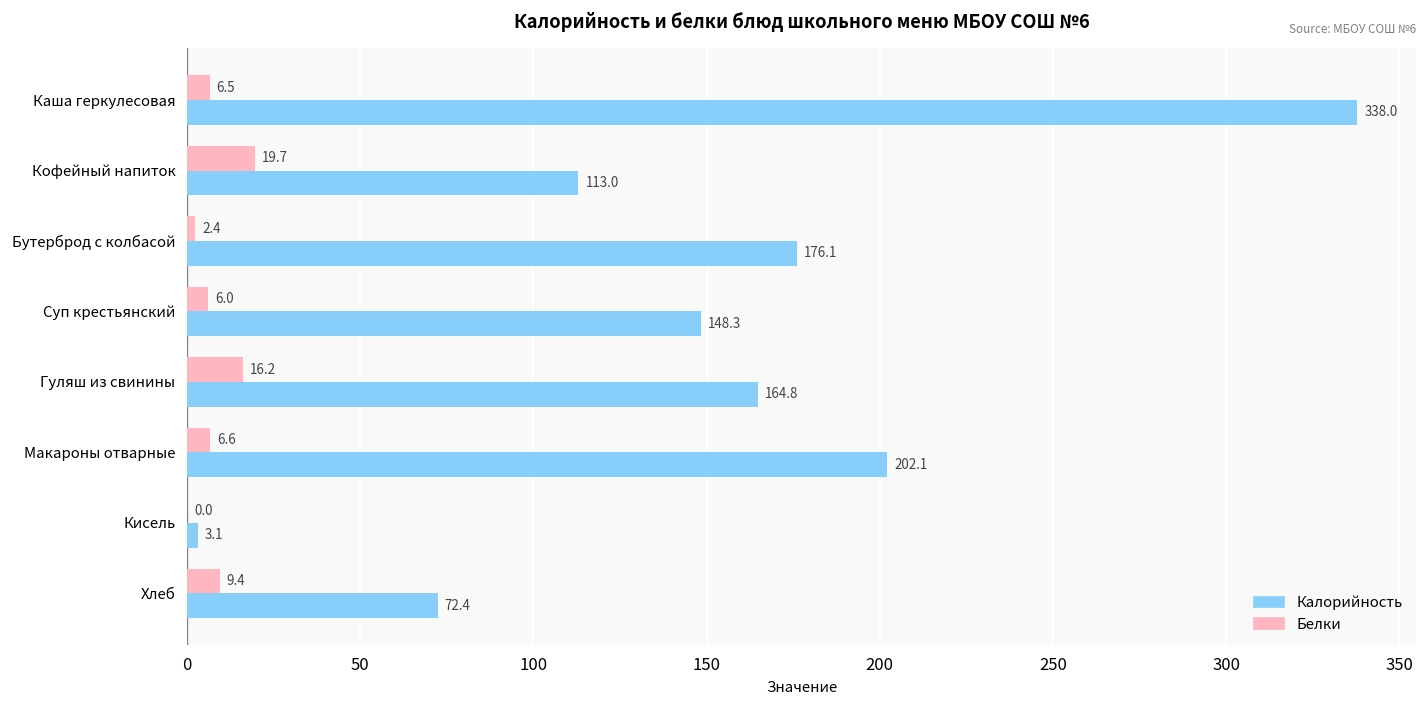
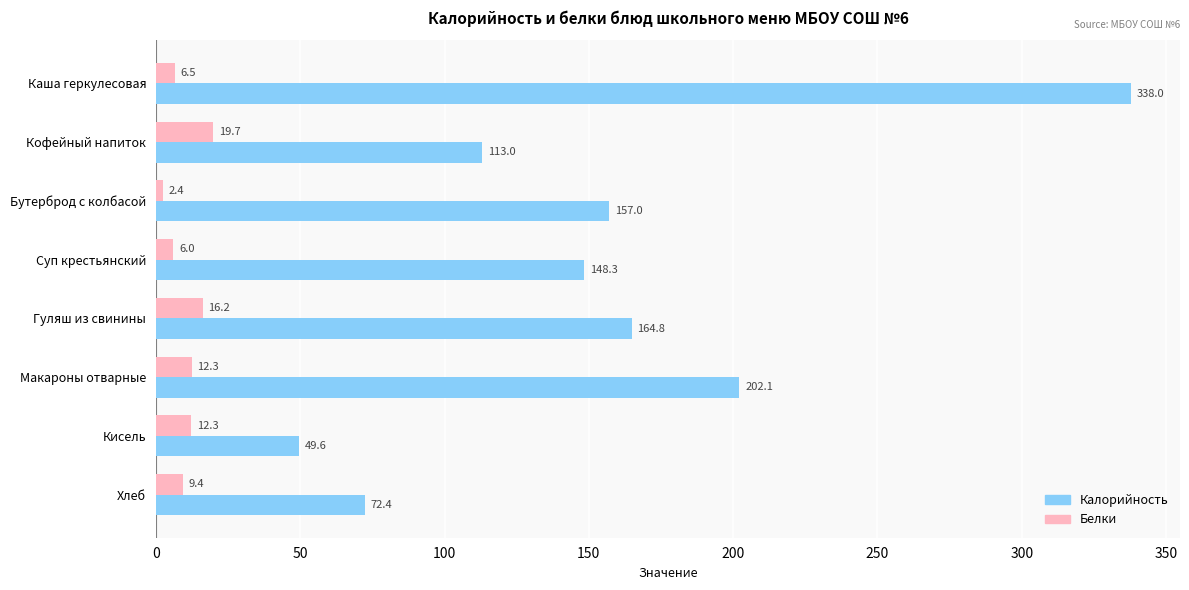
  {
    "Калорийность": {
      "Каша геркулесовая": 338.0,
      "Кофейный напиток": 113.0,
-     "Бутерброд с колбасой": 176.1,
+     "Бутерброд с колбасой": 157.0,
      "Суп крестьянский": 148.3,
      "Гуляш из свинины": 164.8,
      "Макароны отварные": 202.1,
-     "Кисель": 3.1,
+     "Кисель": 49.6,
      "Хлеб": 72.4
    },
    "Белки": {
      "Каша геркулесовая": 6.5,
      "Кофейный напиток": 19.7,
      "Бутерброд с колбасой": 2.4,
      "Суп крестьянский": 6.0,
      "Гуляш из свинины": 16.2,
-     "Макароны отварные": 6.6,
-     "Кисель": 0.0,
+     "Макароны отварные": 12.3,
+     "Кисель": 12.3,
      "Хлеб": 9.4
    }
  }
